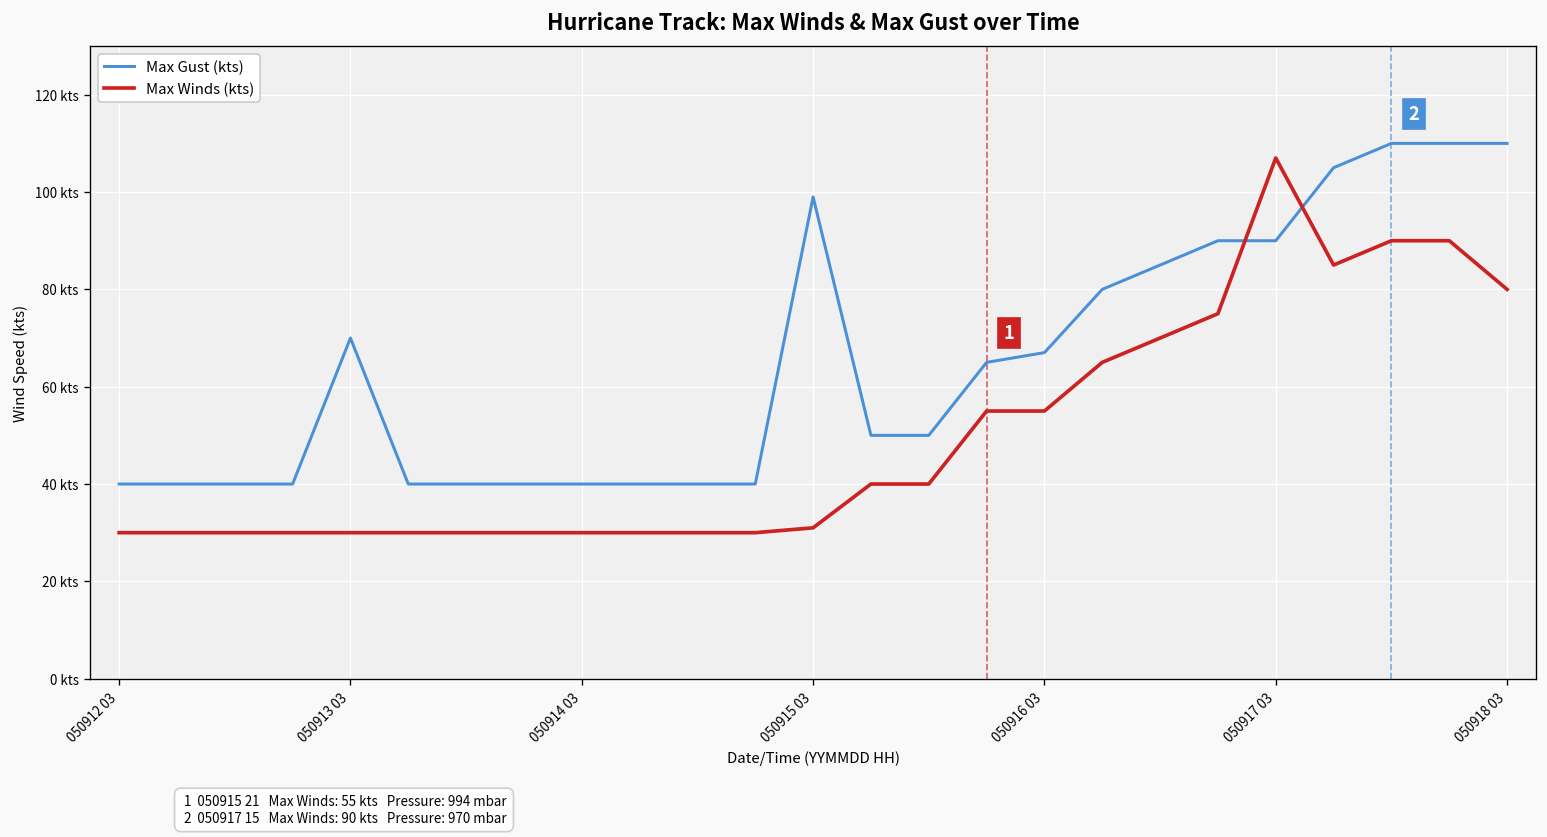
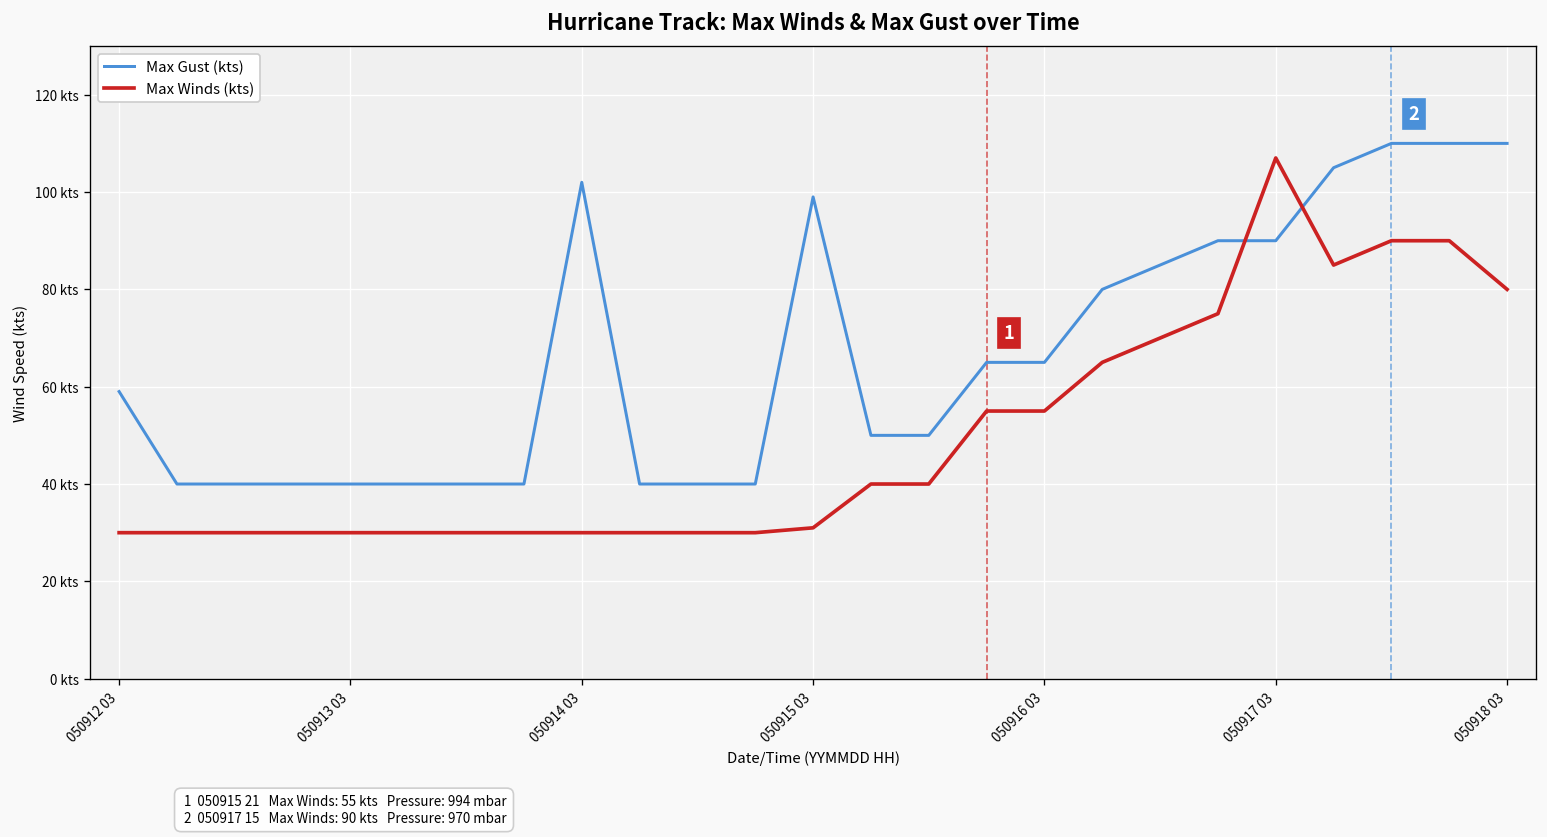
  {
    "Max Gust (kts)": {
-     "050912 03": "40 kts",
-     "050913 03": "70 kts",
-     "050914 03": "40 kts",
+     "050912 03": "59 kts",
+     "050913 03": "40 kts",
+     "050914 03": "102 kts",
      "050915 03": "99 kts",
-     "050916 03": "67 kts",
+     "050916 03": "65 kts",
      "050917 03": "90 kts",
      "050918 03": "110 kts"
    },
    "Max Winds (kts)": {
      "050912 03": "30 kts",
      "050913 03": "30 kts",
      "050914 03": "30 kts",
      "050915 03": "31 kts",
      "050916 03": "55 kts",
      "050917 03": "107 kts",
      "050918 03": "80 kts"
    }
  }
